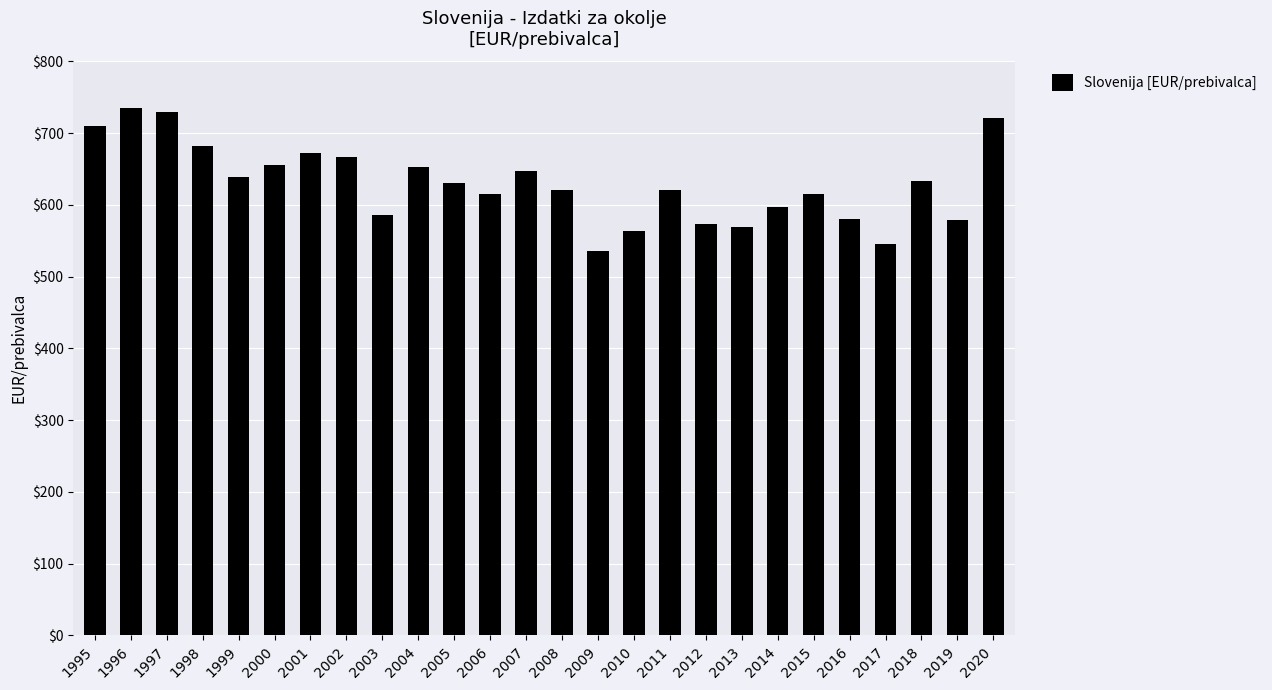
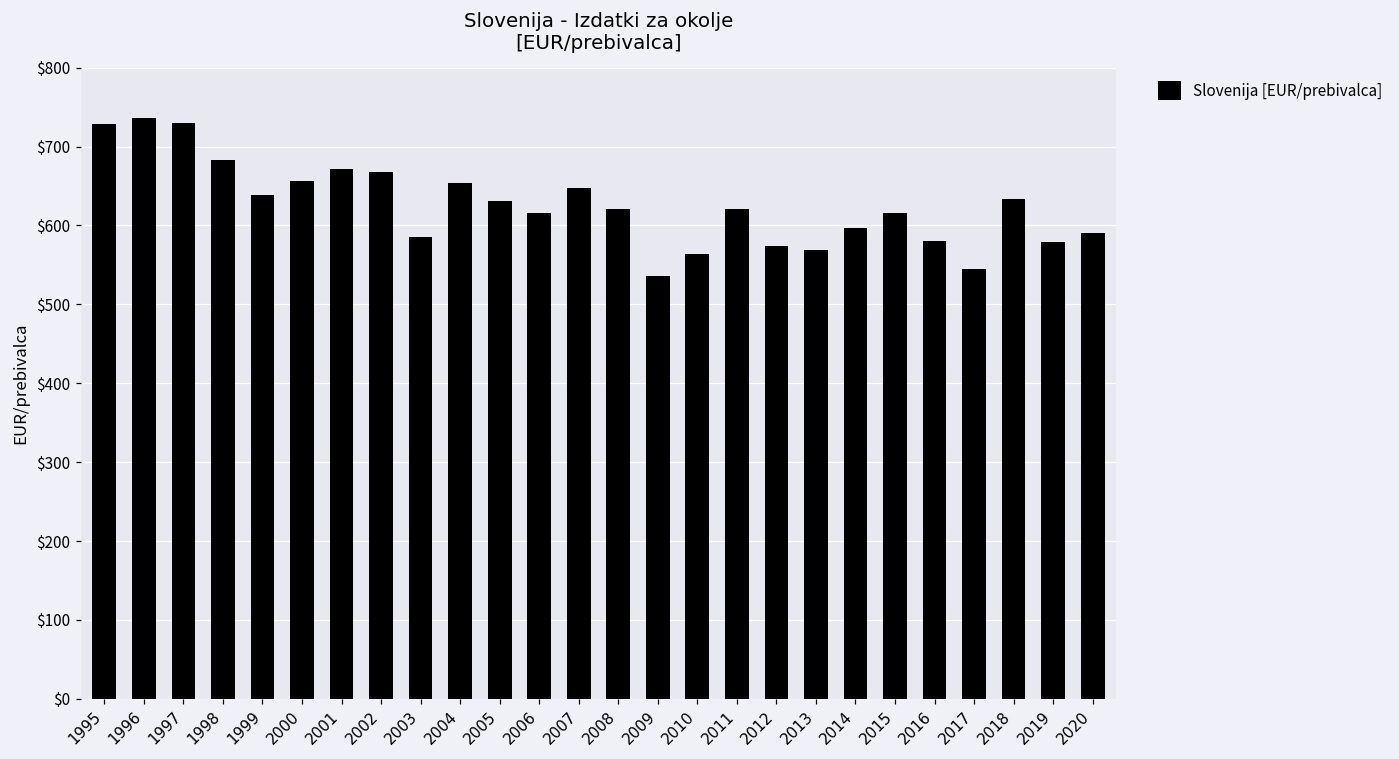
  {
-   "1995": "$710",
+   "1995": "$730",
    "1996": "$740",
    "1997": "$730",
    "1998": "$680",
    "1999": "$640",
    "2000": "$660",
    "2001": "$670",
    "2002": "$670",
    "2003": "$590",
    "2004": "$650",
    "2005": "$630",
    "2006": "$620",
    "2007": "$650",
    "2008": "$620",
    "2009": "$540",
    "2010": "$560",
    "2011": "$620",
    "2012": "$570",
    "2013": "$570",
    "2014": "$600",
    "2015": "$620",
    "2016": "$580",
    "2017": "$540",
    "2018": "$630",
    "2019": "$580",
-   "2020": "$720"
+   "2020": "$590"
  }
